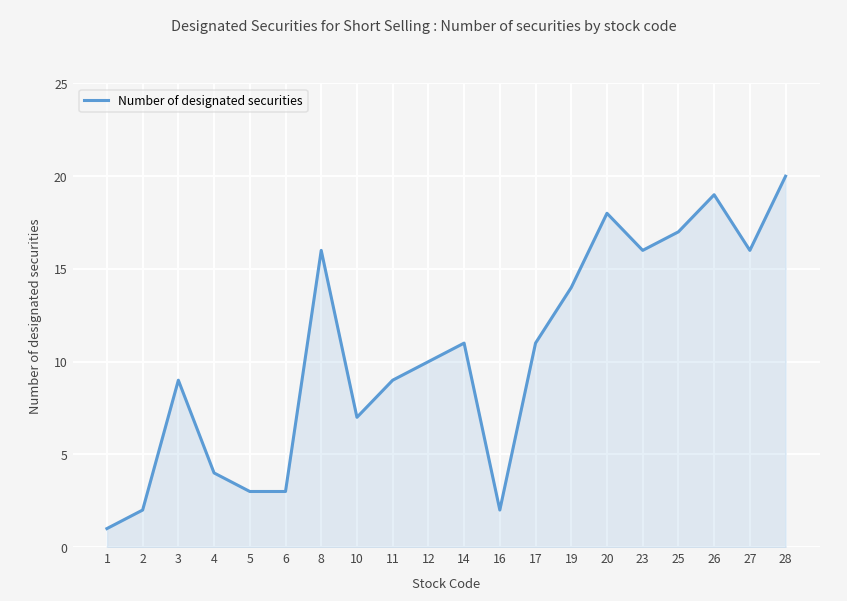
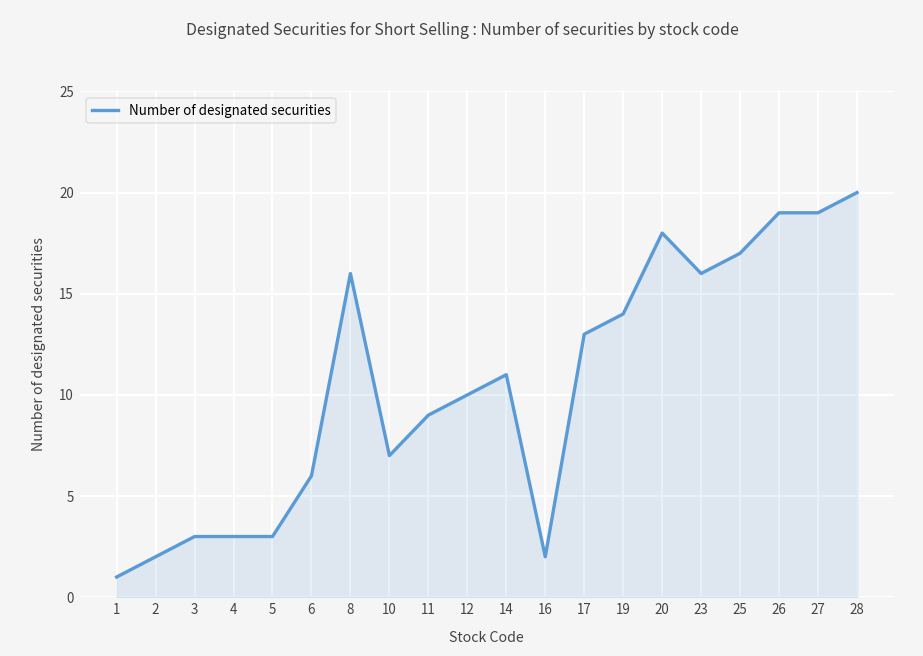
  {
    "1": 1,
    "2": 2,
-   "3": 9,
-   "4": 4,
+   "3": 3,
+   "4": 3,
    "5": 3,
-   "6": 3,
+   "6": 6,
    "8": 16,
    "10": 7,
    "11": 9,
    "12": 10,
    "14": 11,
    "16": 2,
-   "17": 11,
+   "17": 13,
    "19": 14,
    "20": 18,
    "23": 16,
    "25": 17,
    "26": 19,
-   "27": 16,
+   "27": 19,
    "28": 20
  }
